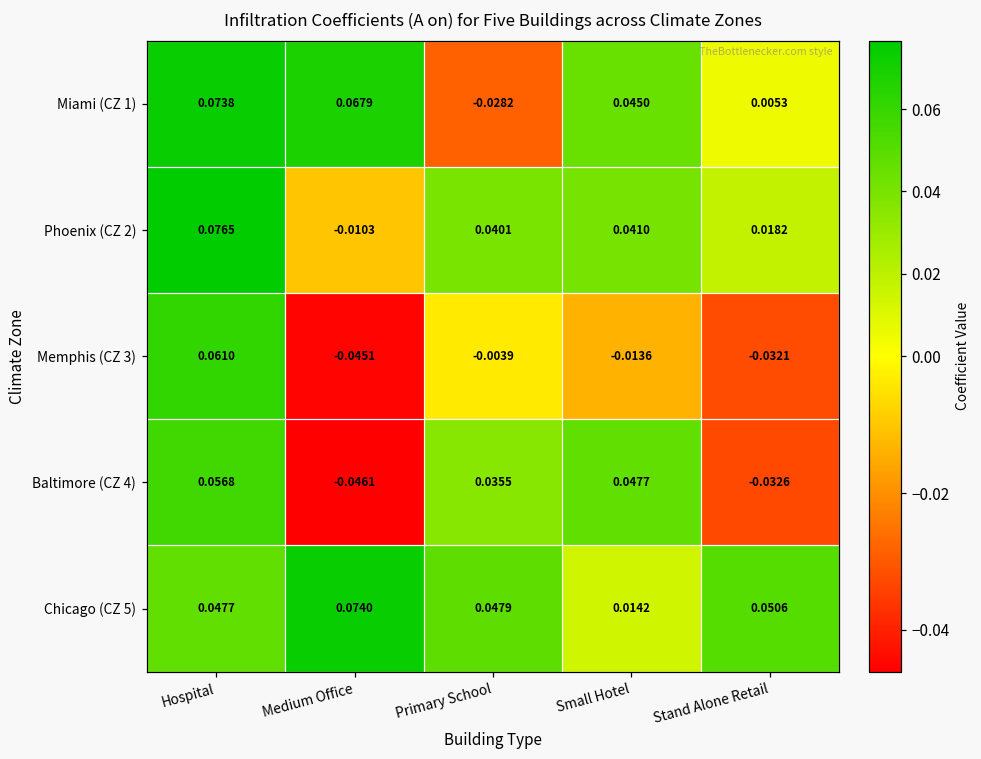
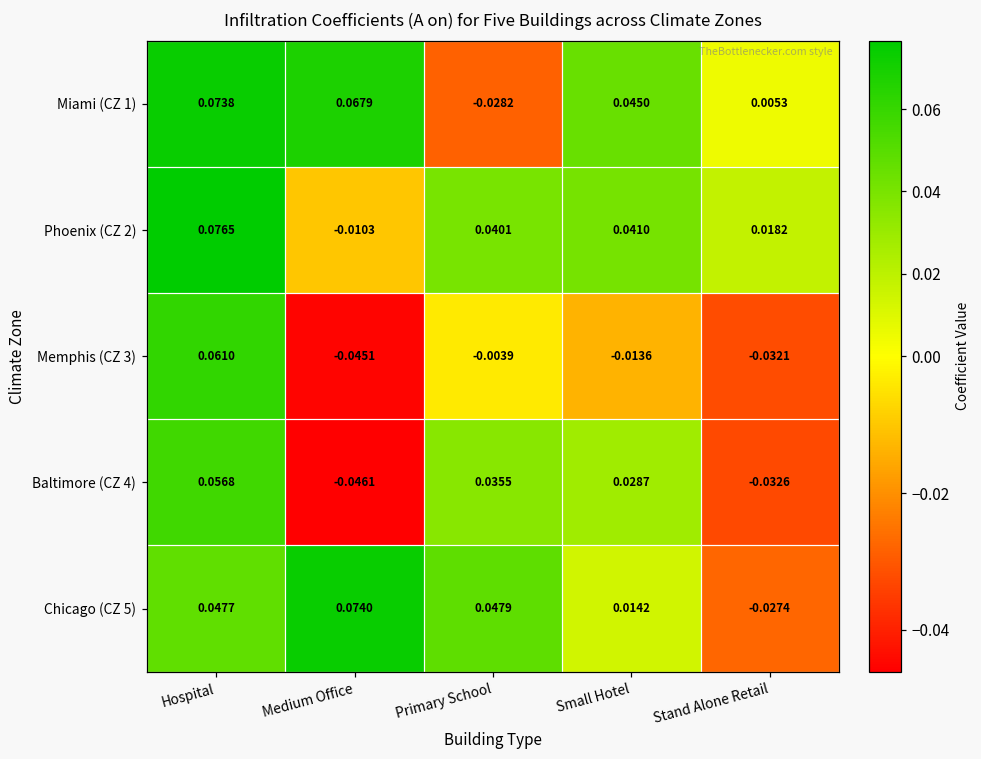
  {
    "Miami (CZ 1)": {
      "Hospital": 0.0738,
      "Medium Office": 0.0679,
      "Primary School": -0.0282,
      "Small Hotel": 0.0450
    },
    "Phoenix (CZ 2)": {
      "Hospital": 0.0765,
      "Medium Office": -0.0103,
      "Primary School": 0.0401,
      "Small Hotel": 0.0410,
      "Stand Alone Retail": 0.0182
    },
    "Memphis (CZ 3)": {
      "Hospital": 0.0610,
      "Medium Office": -0.0451,
      "Primary School": -0.0039,
      "Small Hotel": -0.0136,
      "Stand Alone Retail": -0.0321
    },
    "Baltimore (CZ 4)": {
      "Hospital": 0.0568,
      "Medium Office": -0.0461,
      "Primary School": 0.0355,
-     "Small Hotel": 0.0477,
+     "Small Hotel": 0.0287,
      "Stand Alone Retail": -0.0326
    },
    "Chicago (CZ 5)": {
      "Hospital": 0.0477,
      "Medium Office": 0.0740,
      "Primary School": 0.0479,
      "Small Hotel": 0.0142,
-     "Stand Alone Retail": 0.0506
+     "Stand Alone Retail": -0.0274
    }
  }
